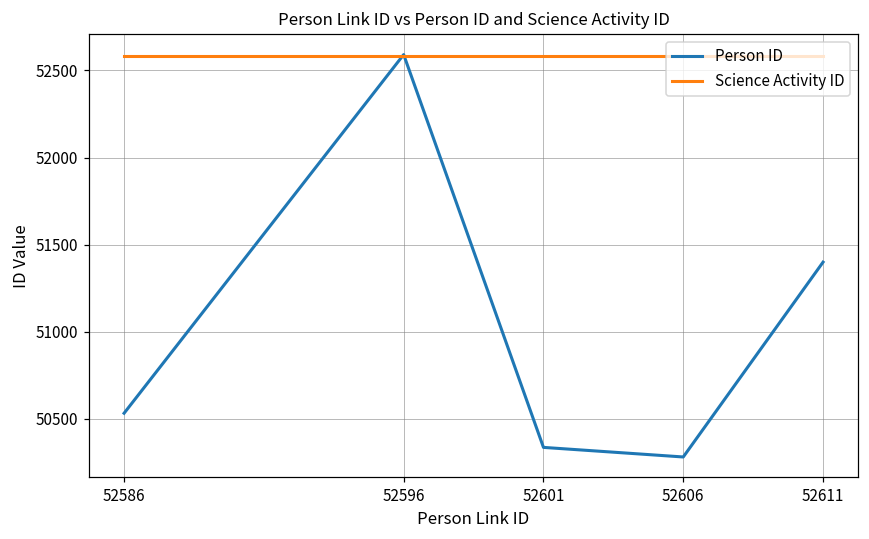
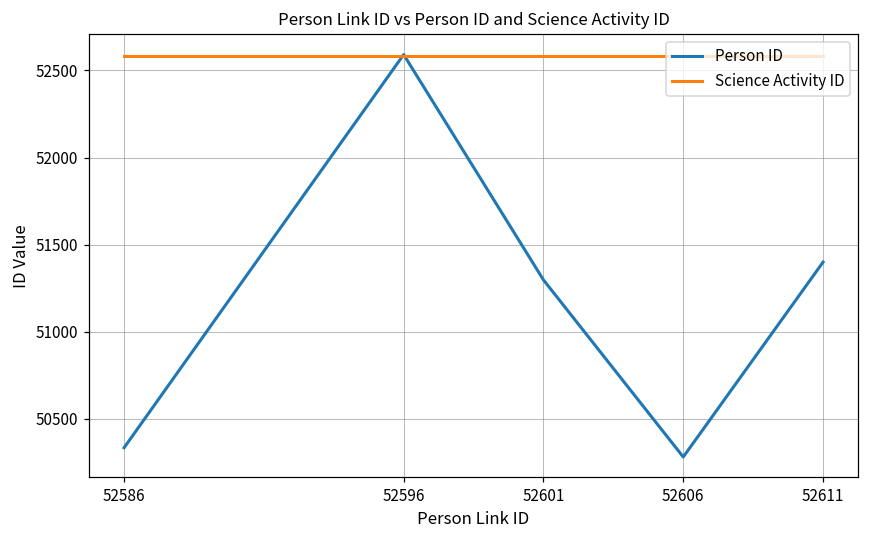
  {
    "Person ID": {
-     "52586": 50530,
-     "52601": 50340,
+     "52586": 50340,
+     "52601": 51300,
      "52606": 50280,
      "52611": 51400
    },
    "Science Activity ID": {
      "52586": 52580,
      "52601": 52580
    }
  }
